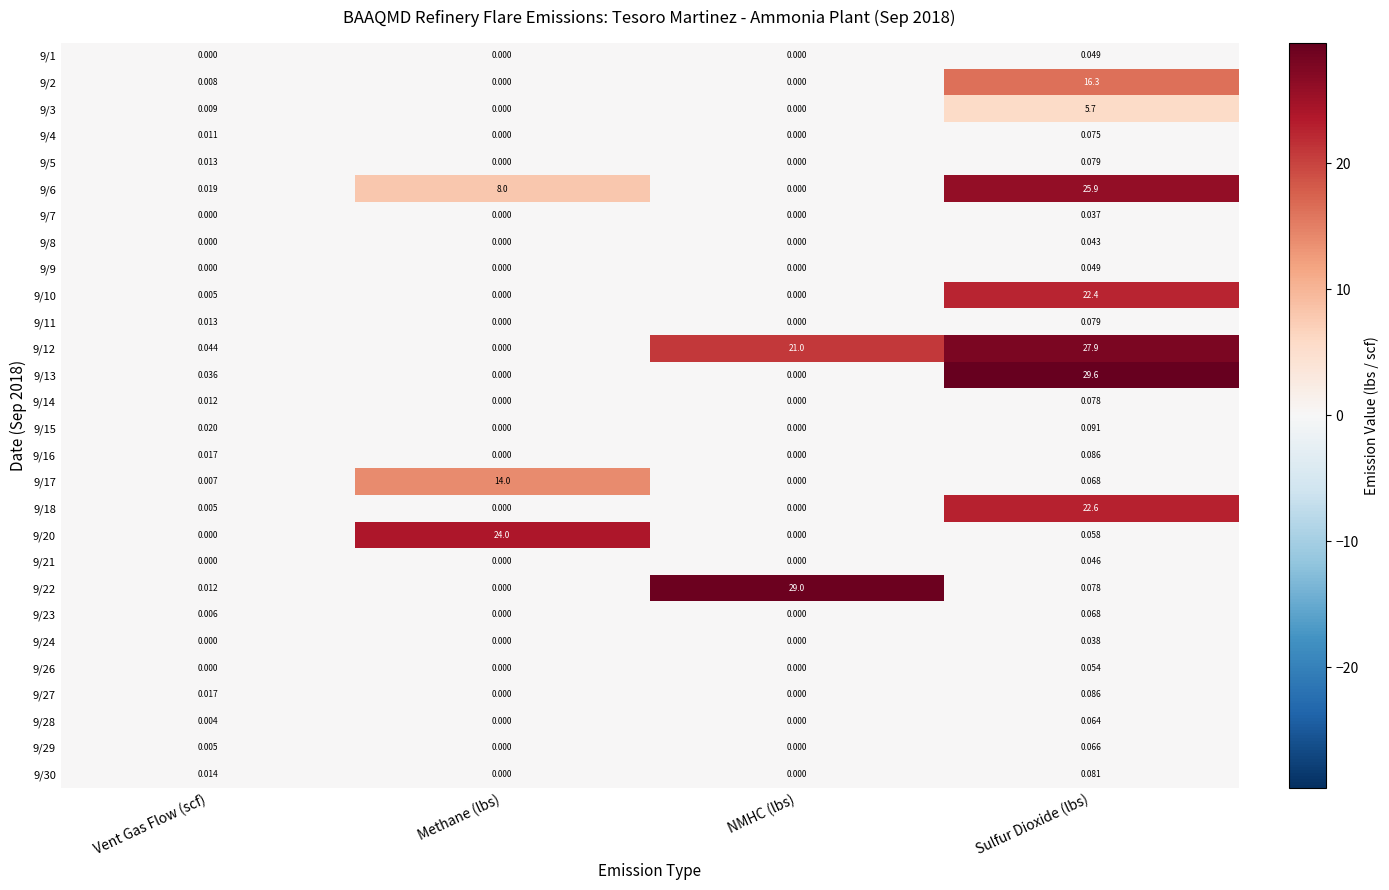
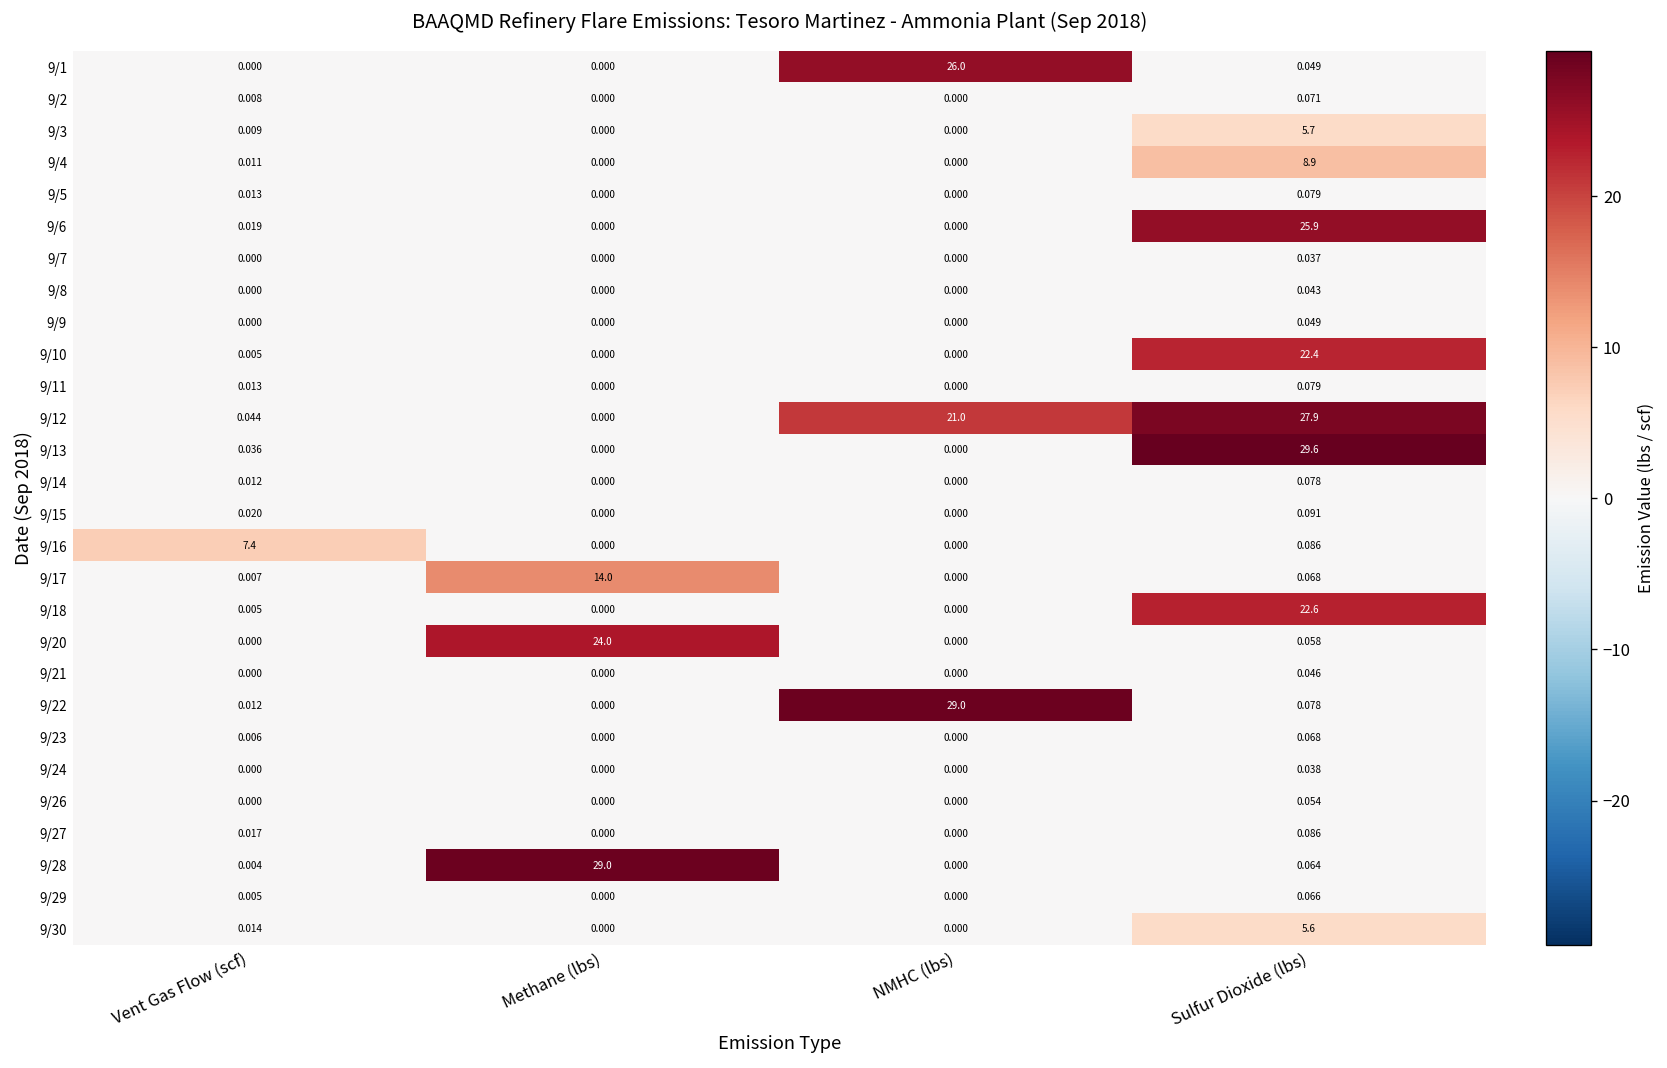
  {
    "9/1": {
      "Vent Gas Flow (scf)": 0.000,
      "Methane (lbs)": 0.000,
-     "NMHC (lbs)": 0.000,
+     "NMHC (lbs)": 26.0,
      "Sulfur Dioxide (lbs)": 0.049
    },
    "9/2": {
      "Vent Gas Flow (scf)": 0.008,
      "Methane (lbs)": 0.000,
      "NMHC (lbs)": 0.000,
-     "Sulfur Dioxide (lbs)": 16.3
+     "Sulfur Dioxide (lbs)": 0.071
    },
    "9/3": {
      "Vent Gas Flow (scf)": 0.009,
      "Methane (lbs)": 0.000,
      "NMHC (lbs)": 0.000,
      "Sulfur Dioxide (lbs)": 5.7
    },
    "9/4": {
      "Vent Gas Flow (scf)": 0.011,
      "Methane (lbs)": 0.000,
      "NMHC (lbs)": 0.000,
-     "Sulfur Dioxide (lbs)": 0.075
+     "Sulfur Dioxide (lbs)": 8.9
    },
    "9/5": {
      "Vent Gas Flow (scf)": 0.013,
      "Methane (lbs)": 0.000,
      "NMHC (lbs)": 0.000,
      "Sulfur Dioxide (lbs)": 0.079
    },
    "9/6": {
      "Vent Gas Flow (scf)": 0.019,
-     "Methane (lbs)": 8.0,
+     "Methane (lbs)": 0.000,
      "NMHC (lbs)": 0.000,
      "Sulfur Dioxide (lbs)": 25.9
    },
    "9/7": {
      "Vent Gas Flow (scf)": 0.000,
      "Methane (lbs)": 0.000,
      "NMHC (lbs)": 0.000,
      "Sulfur Dioxide (lbs)": 0.037
    },
    "9/8": {
      "Vent Gas Flow (scf)": 0.000,
      "Methane (lbs)": 0.000,
      "NMHC (lbs)": 0.000,
      "Sulfur Dioxide (lbs)": 0.043
    },
    "9/9": {
      "Vent Gas Flow (scf)": 0.000,
      "Methane (lbs)": 0.000,
      "NMHC (lbs)": 0.000,
      "Sulfur Dioxide (lbs)": 0.049
    },
    "9/10": {
      "Vent Gas Flow (scf)": 0.005,
      "Methane (lbs)": 0.000,
      "NMHC (lbs)": 0.000,
      "Sulfur Dioxide (lbs)": 22.4
    },
    "9/11": {
      "Vent Gas Flow (scf)": 0.013,
      "Methane (lbs)": 0.000,
      "NMHC (lbs)": 0.000,
      "Sulfur Dioxide (lbs)": 0.079
    },
    "9/12": {
      "Vent Gas Flow (scf)": 0.044,
      "Methane (lbs)": 0.000,
      "NMHC (lbs)": 21.0,
      "Sulfur Dioxide (lbs)": 27.9
    },
    "9/13": {
      "Vent Gas Flow (scf)": 0.036,
      "Methane (lbs)": 0.000,
      "NMHC (lbs)": 0.000,
      "Sulfur Dioxide (lbs)": 29.6
    },
    "9/14": {
      "Vent Gas Flow (scf)": 0.012,
      "Methane (lbs)": 0.000,
      "NMHC (lbs)": 0.000,
      "Sulfur Dioxide (lbs)": 0.078
    },
    "9/15": {
      "Vent Gas Flow (scf)": 0.020,
      "Methane (lbs)": 0.000,
      "NMHC (lbs)": 0.000,
      "Sulfur Dioxide (lbs)": 0.091
    },
    "9/16": {
-     "Vent Gas Flow (scf)": 0.017,
+     "Vent Gas Flow (scf)": 7.4,
      "Methane (lbs)": 0.000,
      "NMHC (lbs)": 0.000,
      "Sulfur Dioxide (lbs)": 0.086
    },
    "9/17": {
      "Vent Gas Flow (scf)": 0.007,
      "Methane (lbs)": 14.0,
      "NMHC (lbs)": 0.000,
      "Sulfur Dioxide (lbs)": 0.068
    },
    "9/18": {
      "Vent Gas Flow (scf)": 0.005,
      "Methane (lbs)": 0.000,
      "NMHC (lbs)": 0.000,
      "Sulfur Dioxide (lbs)": 22.6
    },
    "9/20": {
      "Vent Gas Flow (scf)": 0.000,
      "Methane (lbs)": 24.0,
      "NMHC (lbs)": 0.000,
      "Sulfur Dioxide (lbs)": 0.058
    },
    "9/21": {
      "Vent Gas Flow (scf)": 0.000,
      "Methane (lbs)": 0.000,
      "NMHC (lbs)": 0.000,
      "Sulfur Dioxide (lbs)": 0.046
    },
    "9/22": {
      "Vent Gas Flow (scf)": 0.012,
      "Methane (lbs)": 0.000,
      "NMHC (lbs)": 29.0,
      "Sulfur Dioxide (lbs)": 0.078
    },
    "9/23": {
      "Vent Gas Flow (scf)": 0.006,
      "Methane (lbs)": 0.000,
      "NMHC (lbs)": 0.000,
      "Sulfur Dioxide (lbs)": 0.068
    },
    "9/24": {
      "Vent Gas Flow (scf)": 0.000,
      "Methane (lbs)": 0.000,
      "NMHC (lbs)": 0.000,
      "Sulfur Dioxide (lbs)": 0.038
    },
    "9/26": {
      "Vent Gas Flow (scf)": 0.000,
      "Methane (lbs)": 0.000,
      "NMHC (lbs)": 0.000,
      "Sulfur Dioxide (lbs)": 0.054
    },
    "9/27": {
      "Vent Gas Flow (scf)": 0.017,
      "Methane (lbs)": 0.000,
      "NMHC (lbs)": 0.000,
      "Sulfur Dioxide (lbs)": 0.086
    },
    "9/28": {
      "Vent Gas Flow (scf)": 0.004,
-     "Methane (lbs)": 0.000,
+     "Methane (lbs)": 29.0,
      "NMHC (lbs)": 0.000,
      "Sulfur Dioxide (lbs)": 0.064
    },
    "9/29": {
      "Vent Gas Flow (scf)": 0.005,
      "Methane (lbs)": 0.000,
      "NMHC (lbs)": 0.000,
      "Sulfur Dioxide (lbs)": 0.066
    },
    "9/30": {
      "Vent Gas Flow (scf)": 0.014,
      "Methane (lbs)": 0.000,
      "NMHC (lbs)": 0.000,
-     "Sulfur Dioxide (lbs)": 0.081
+     "Sulfur Dioxide (lbs)": 5.6
    }
  }
